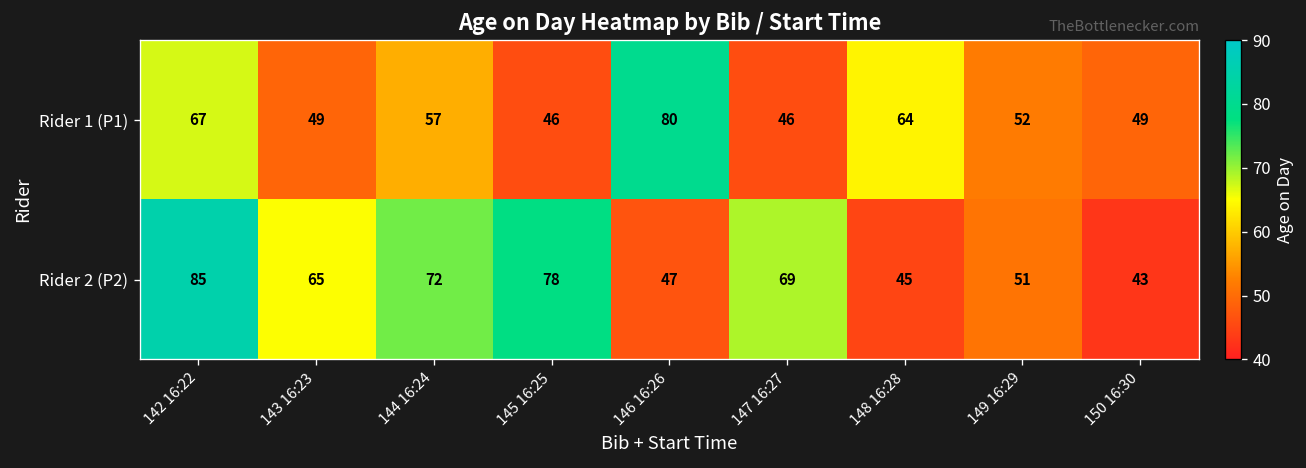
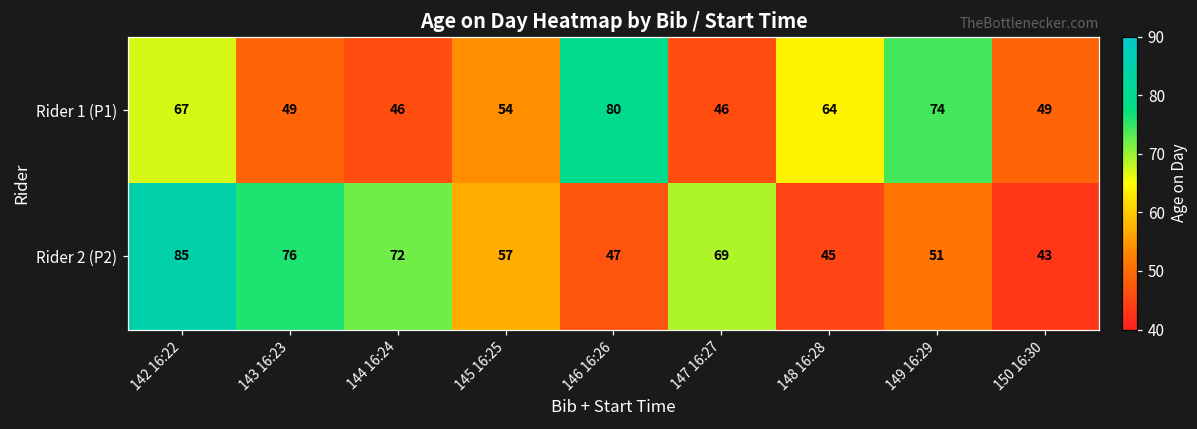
  {
    "Rider 1 (P1)": {
      "142 16:22": 67,
      "143 16:23": 49,
-     "144 16:24": 57,
-     "145 16:25": 46,
+     "144 16:24": 46,
+     "145 16:25": 54,
      "146 16:26": 80,
      "147 16:27": 46,
      "148 16:28": 64,
-     "149 16:29": 52,
+     "149 16:29": 74,
      "150 16:30": 49
    },
    "Rider 2 (P2)": {
      "142 16:22": 85,
-     "143 16:23": 65,
+     "143 16:23": 76,
      "144 16:24": 72,
-     "145 16:25": 78,
+     "145 16:25": 57,
      "146 16:26": 47,
      "147 16:27": 69,
      "148 16:28": 45,
      "149 16:29": 51,
      "150 16:30": 43
    }
  }
